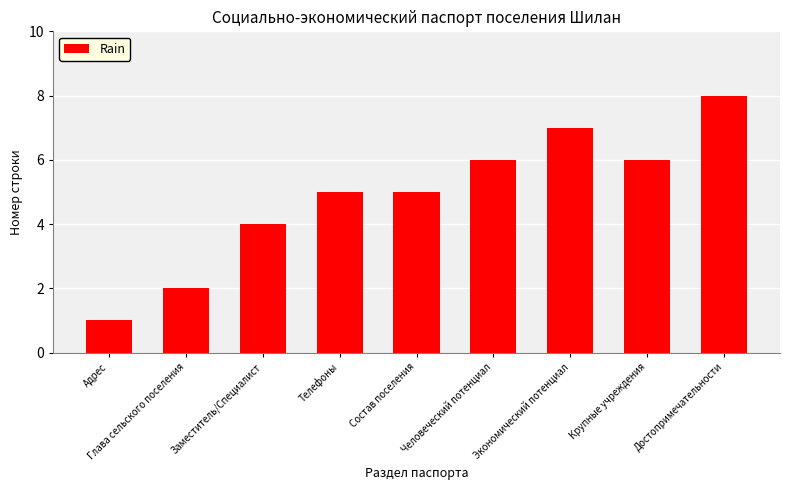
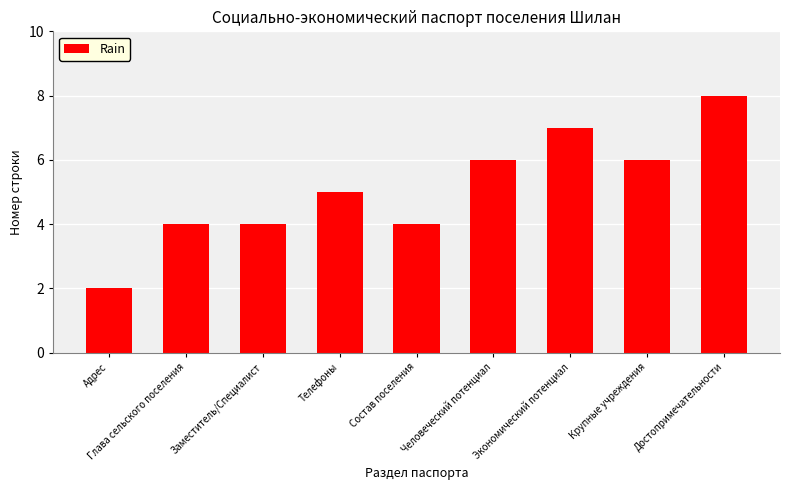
  {
-   "Адрес": 1,
-   "Глава сельского поселения": 2,
+   "Адрес": 2,
+   "Глава сельского поселения": 4,
    "Заместитель/Специалист": 4,
    "Телефоны": 5,
-   "Состав поселения": 5,
+   "Состав поселения": 4,
    "Человеческий потенциал": 6,
    "Экономический потенциал": 7,
    "Крупные учреждения": 6,
    "Достопримечательности": 8
  }
